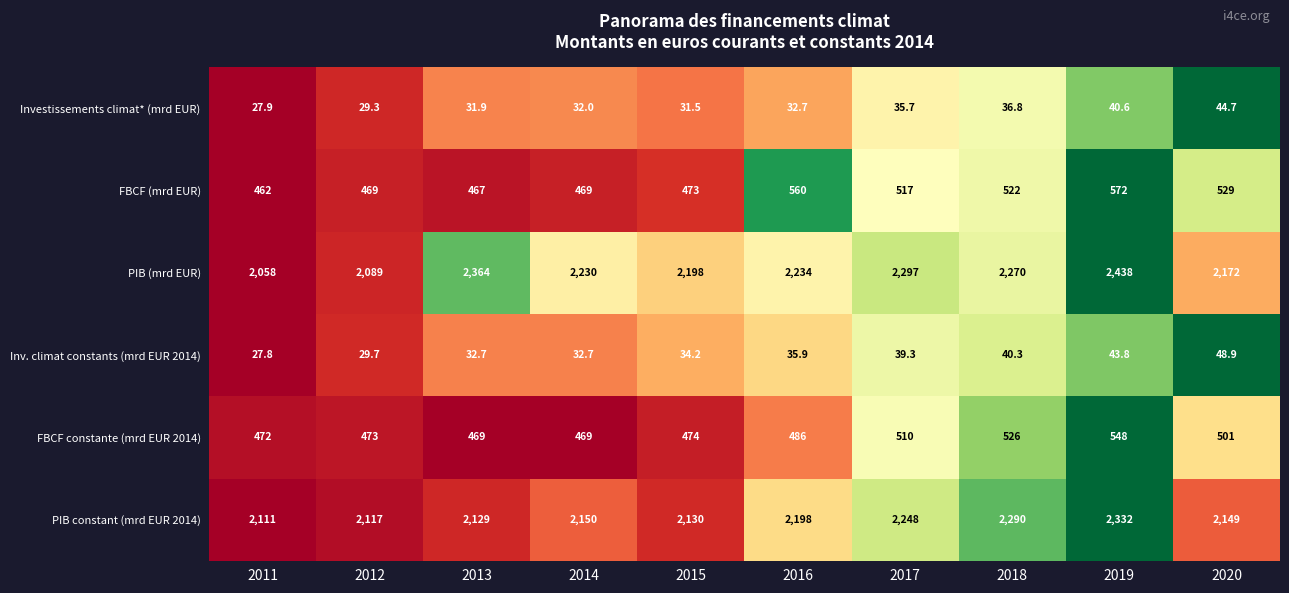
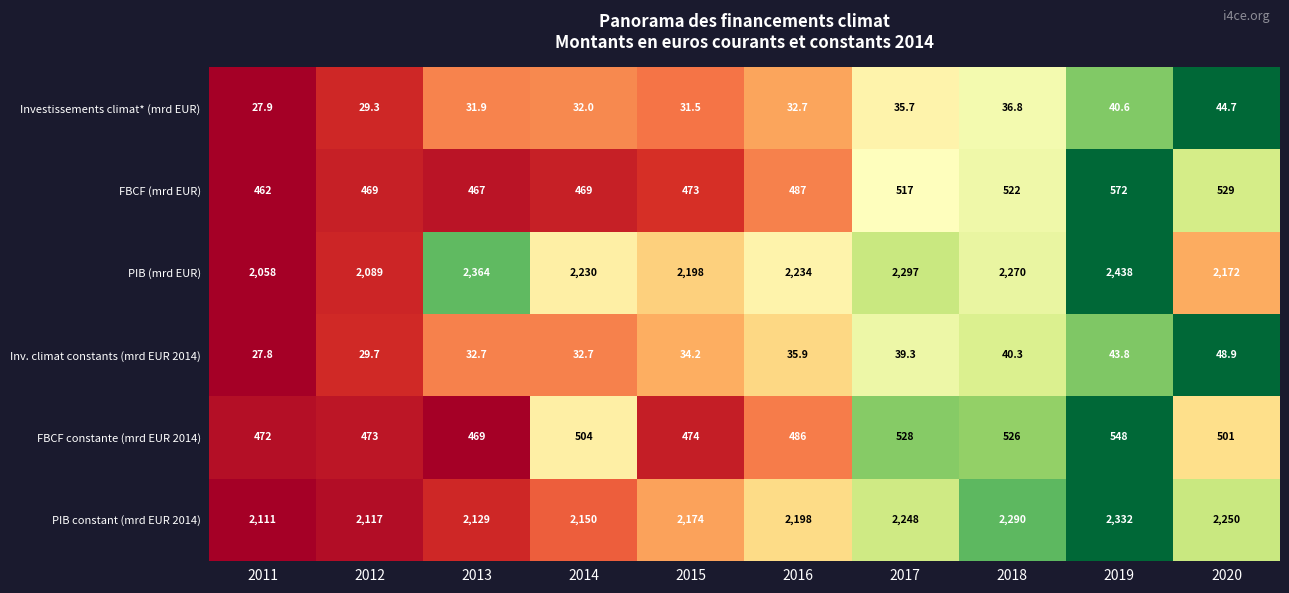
  {
    "Investissements climat* (mrd EUR)": {
      "2011": "27.9",
      "2012": "29.3",
      "2013": "31.9",
      "2014": "32.0",
      "2015": "31.5",
      "2016": "32.7",
      "2017": "35.7",
      "2018": "36.8",
      "2019": "40.6",
      "2020": "44.7"
    },
    "FBCF (mrd EUR)": {
      "2011": "462",
      "2012": "469",
      "2013": "467",
      "2014": "469",
      "2015": "473",
-     "2016": "560",
+     "2016": "487",
      "2017": "517",
      "2018": "522",
      "2019": "572",
      "2020": "529"
    },
    "PIB (mrd EUR)": {
      "2011": "2,058",
      "2012": "2,089",
      "2013": "2,364",
      "2014": "2,230",
      "2015": "2,198",
      "2016": "2,234",
      "2017": "2,297",
      "2018": "2,270",
      "2019": "2,438",
      "2020": "2,172"
    },
    "Inv. climat constants (mrd EUR 2014)": {
      "2011": "27.8",
      "2012": "29.7",
      "2013": "32.7",
      "2014": "32.7",
      "2015": "34.2",
      "2016": "35.9",
      "2017": "39.3",
      "2018": "40.3",
      "2019": "43.8",
      "2020": "48.9"
    },
    "FBCF constante (mrd EUR 2014)": {
      "2011": "472",
      "2012": "473",
      "2013": "469",
-     "2014": "469",
+     "2014": "504",
      "2015": "474",
      "2016": "486",
-     "2017": "510",
+     "2017": "528",
      "2018": "526",
      "2019": "548",
      "2020": "501"
    },
    "PIB constant (mrd EUR 2014)": {
      "2011": "2,111",
      "2012": "2,117",
      "2013": "2,129",
      "2014": "2,150",
-     "2015": "2,130",
+     "2015": "2,174",
      "2016": "2,198",
      "2017": "2,248",
      "2018": "2,290",
      "2019": "2,332",
-     "2020": "2,149"
+     "2020": "2,250"
    }
  }
